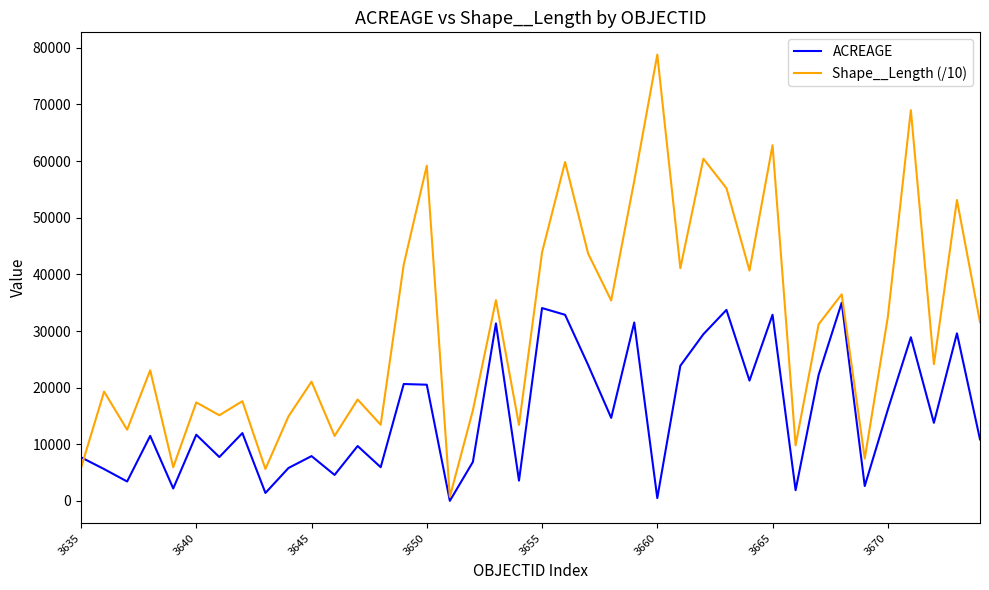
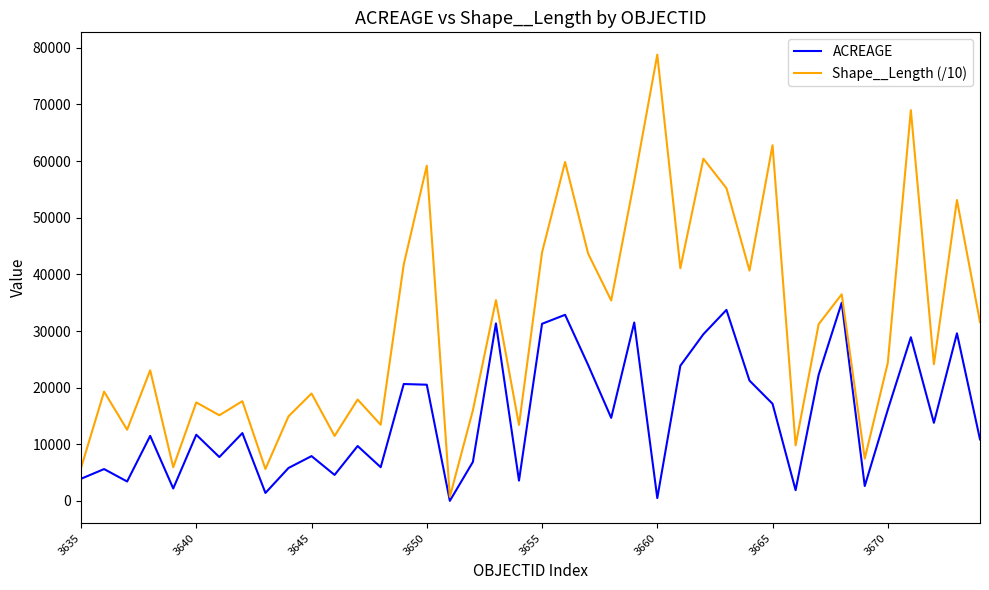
  {
    "ACREAGE": {
-     "3635": 8000,
+     "3635": 4000,
      "3640": 12000,
      "3645": 8000,
      "3650": 21000,
-     "3655": 34000,
+     "3655": 31000,
      "3660": 0,
-     "3665": 33000,
+     "3665": 17000,
      "3670": 16000
    },
    "Shape__Length (/10)": {
      "3635": 6000,
      "3640": 17000,
-     "3645": 21000,
+     "3645": 19000,
      "3650": 59000,
      "3655": 44000,
      "3660": 79000,
      "3665": 63000,
-     "3670": 32000
+     "3670": 24000
    }
  }
